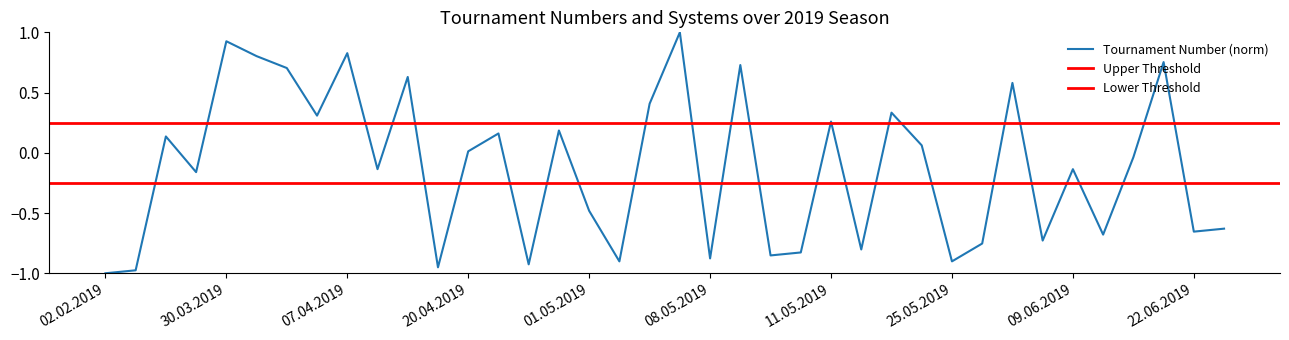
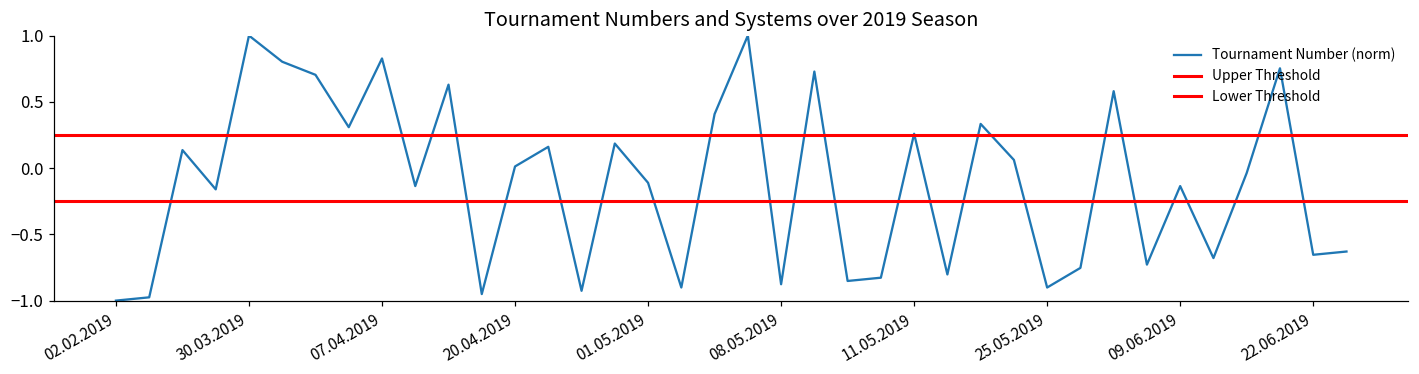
  {
    "02.02.2019": -1.00,
-   "30.03.2019": 0.93,
+   "30.03.2019": 1.00,
    "07.04.2019": 0.83,
-   "01.05.2019": -0.48,
+   "01.05.2019": -0.11,
    "08.05.2019": -0.88,
    "25.05.2019": -0.90,
    "09.06.2019": -0.14
  }
